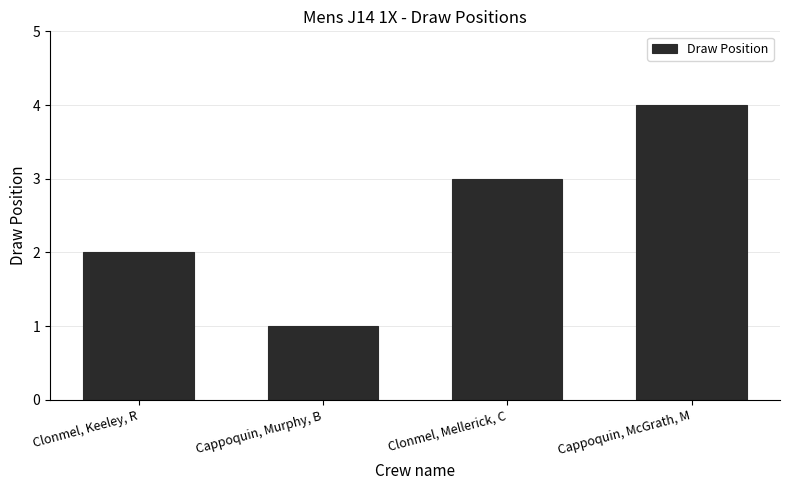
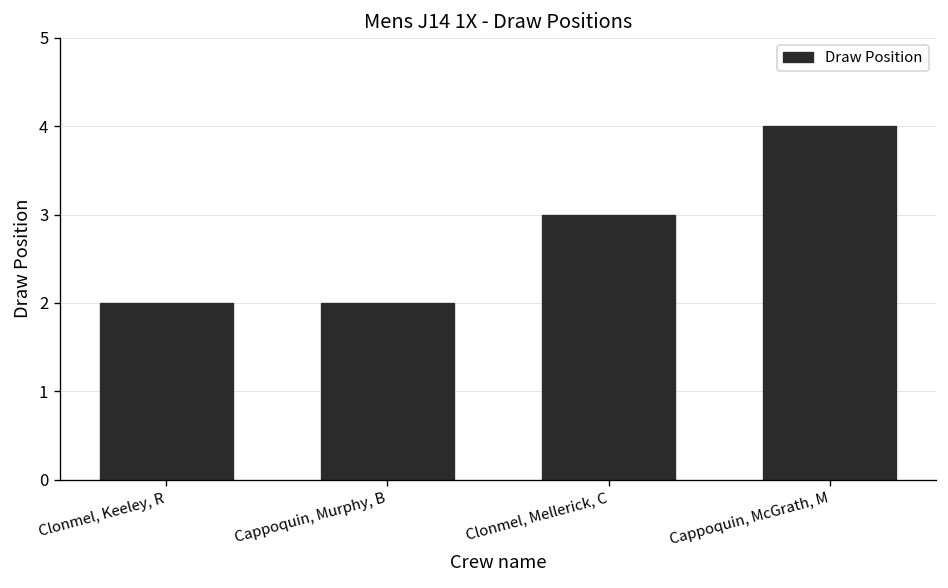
  {
    "Clonmel, Keeley, R": 2,
-   "Cappoquin, Murphy, B": 1,
+   "Cappoquin, Murphy, B": 2,
    "Clonmel, Mellerick, C": 3,
    "Cappoquin, McGrath, M": 4
  }
